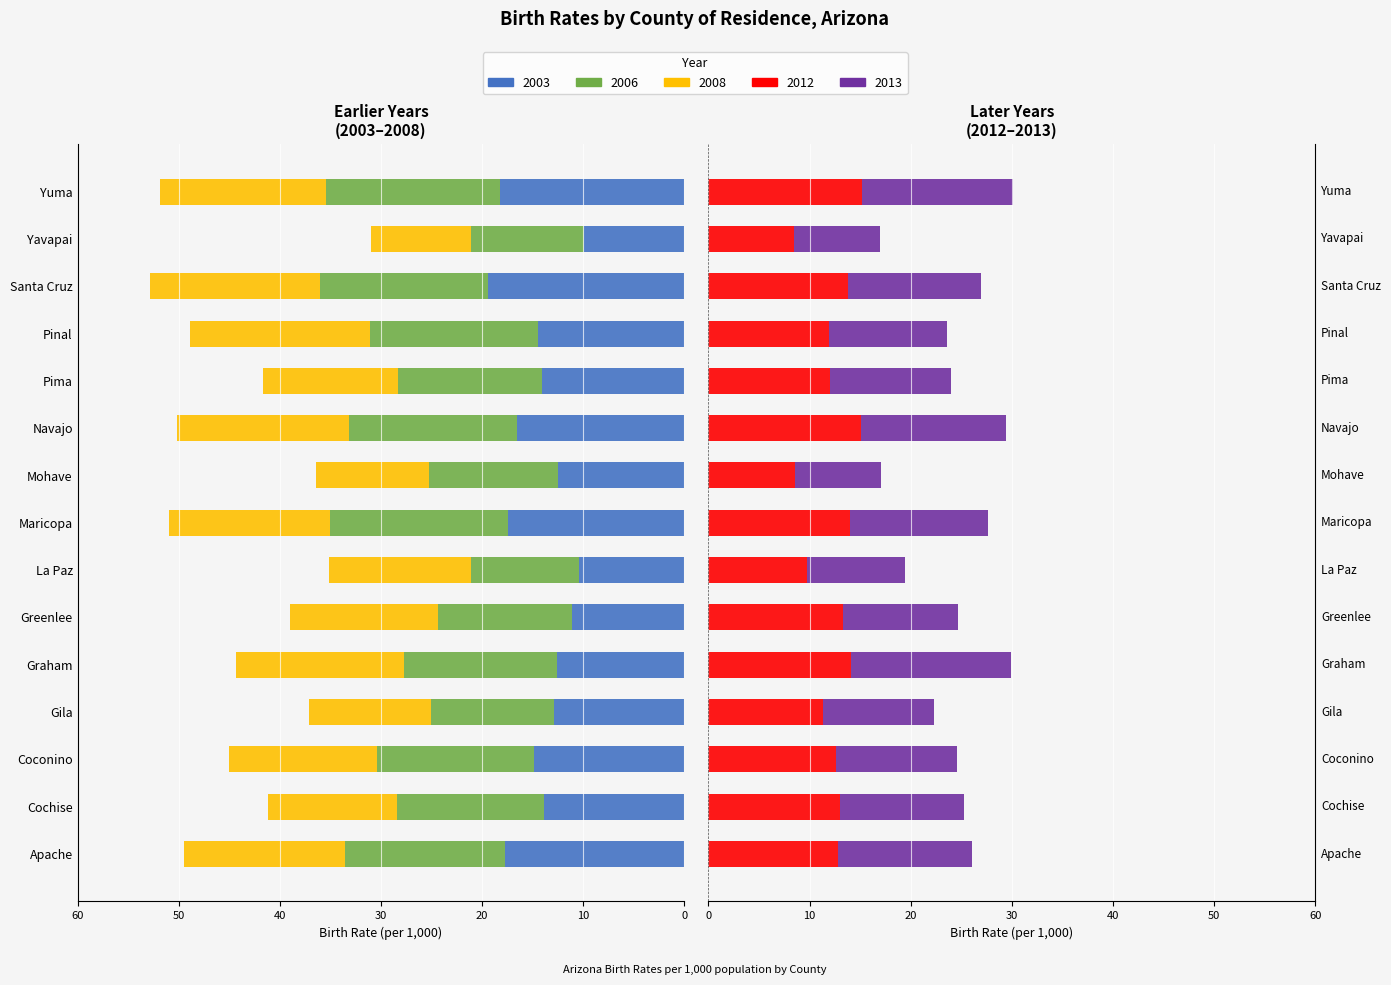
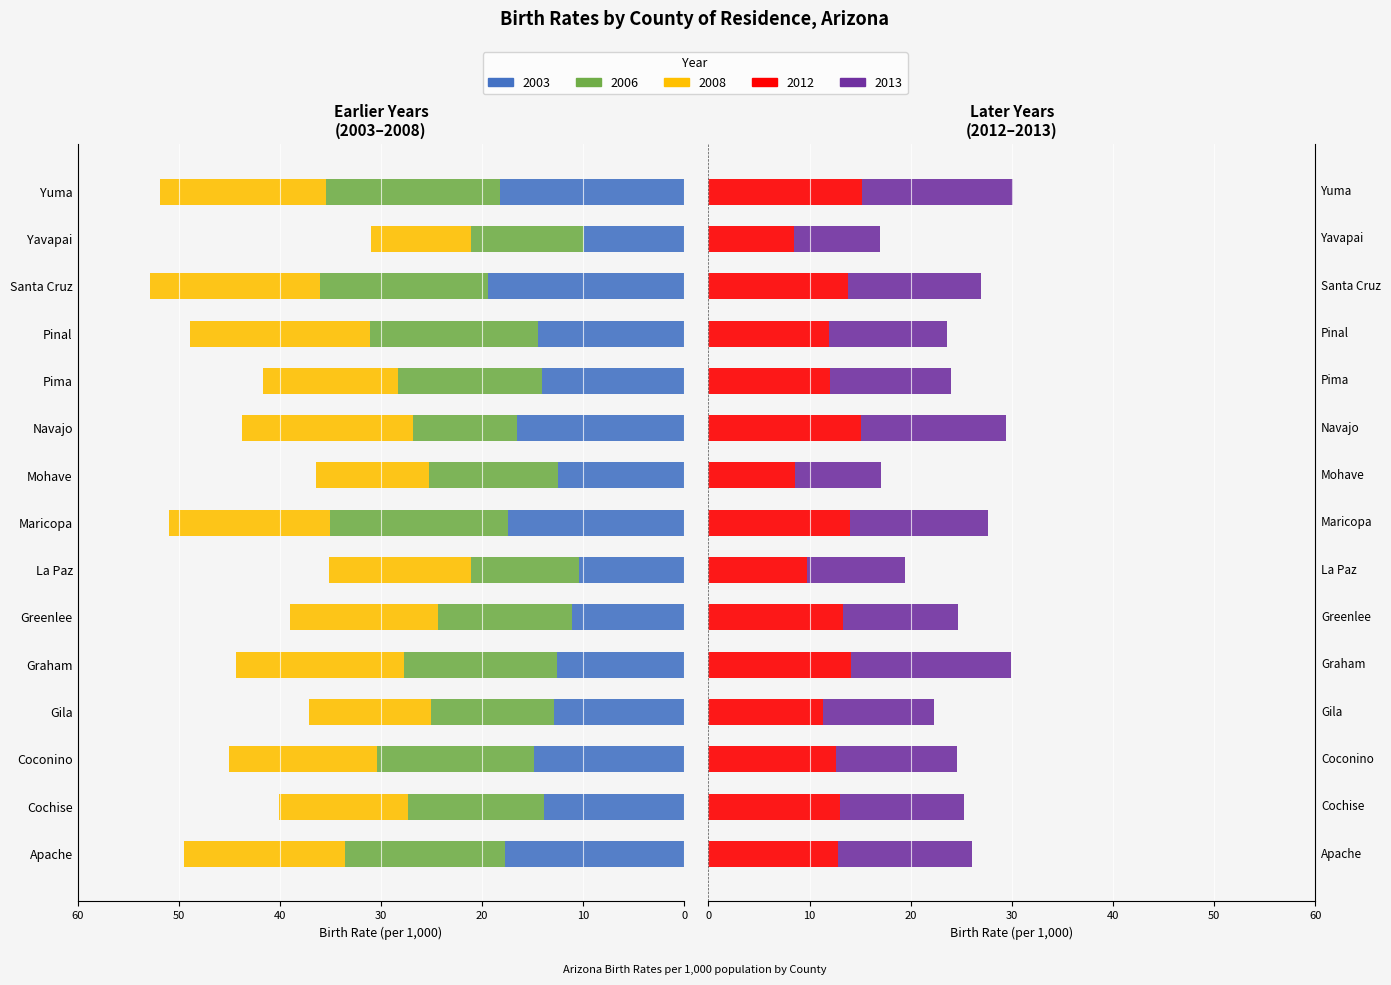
  {
    "Earlier Years (2003–2008)": {
      "2003": {
        "Yuma": 18.2,
        "Yavapai": 9.9,
        "Santa Cruz": 19.4,
        "Pinal": 14.5,
        "Pima": 14.1,
        "Navajo": 16.5,
        "Mohave": 12.5,
        "Maricopa": 17.4,
        "La Paz": 10.4,
        "Greenlee": 11.1,
        "Graham": 12.6,
        "Gila": 12.9,
        "Coconino": 14.9,
        "Cochise": 13.9,
        "Apache": 17.7
      },
      "2006": {
        "Yuma": 17.2,
        "Yavapai": 11.2,
        "Santa Cruz": 16.6,
        "Pinal": 16.6,
        "Pima": 14.2,
-       "Navajo": 16.7,
+       "Navajo": 10.3,
        "Mohave": 12.7,
        "Maricopa": 17.6,
        "La Paz": 10.7,
        "Greenlee": 13.3,
        "Graham": 15.1,
        "Gila": 12.1,
        "Coconino": 15.5,
-       "Cochise": 14.5,
+       "Cochise": 13.4,
        "Apache": 15.9
      },
      "2008": {
        "Yuma": 16.5,
        "Yavapai": 9.8,
        "Santa Cruz": 16.8,
        "Pinal": 17.8,
        "Pima": 13.3,
        "Navajo": 16.9,
        "Mohave": 11.2,
        "Maricopa": 16.0,
        "La Paz": 14.0,
        "Greenlee": 14.6,
        "Graham": 16.7,
        "Gila": 12.2,
        "Coconino": 14.6,
        "Cochise": 12.8,
        "Apache": 15.9
      }
    }
  }
